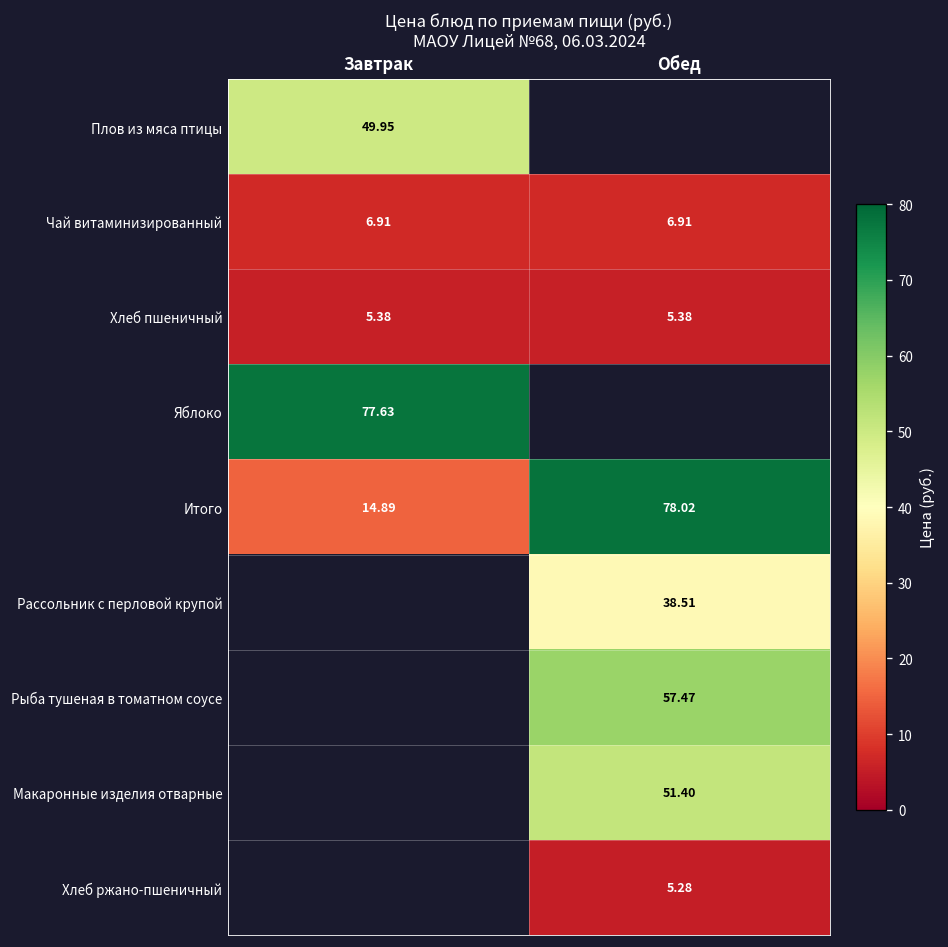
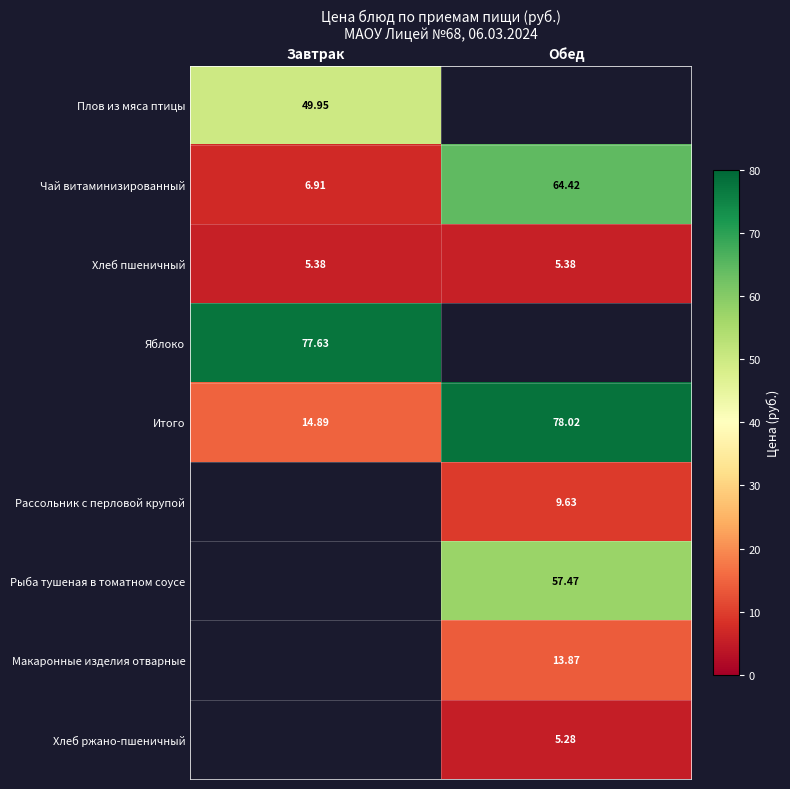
  {
    "Плов из мяса птицы": {
      "Завтрак": 49.95
    },
    "Чай витаминизированный": {
      "Завтрак": 6.91,
-     "Обед": 6.91
+     "Обед": 64.42
    },
    "Хлеб пшеничный": {
      "Завтрак": 5.38,
      "Обед": 5.38
    },
    "Яблоко": {
      "Завтрак": 77.63
    },
    "Итого": {
      "Завтрак": 14.89,
      "Обед": 78.02
    },
    "Рассольник с перловой крупой": {
-     "Обед": 38.51
+     "Обед": 9.63
    },
    "Рыба тушеная в томатном соусе": {
      "Обед": 57.47
    },
    "Макаронные изделия отварные": {
-     "Обед": 51.40
+     "Обед": 13.87
    },
    "Хлеб ржано-пшеничный": {
      "Обед": 5.28
    }
  }
